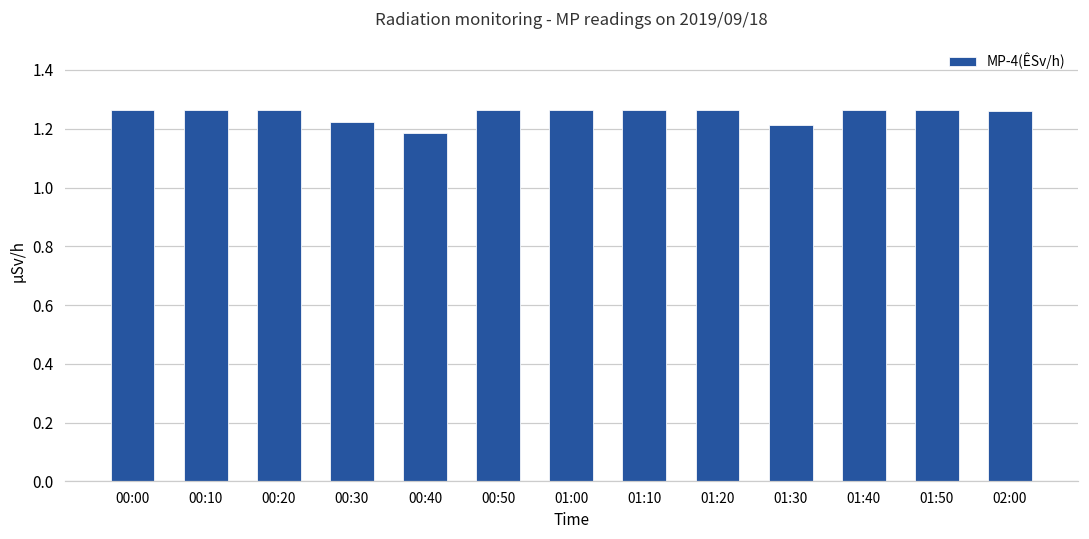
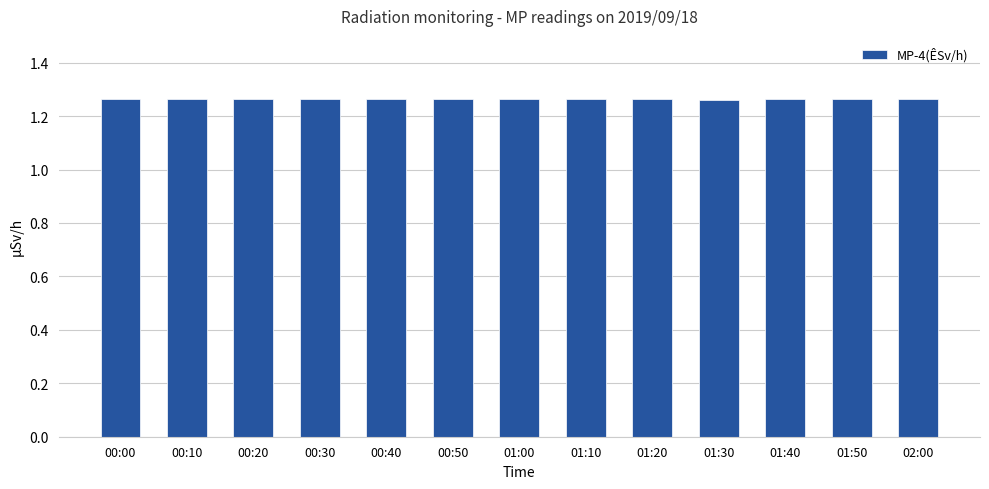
  {
    "00:00": 1.27,
    "00:10": 1.26,
    "00:20": 1.27,
-   "00:30": 1.22,
-   "00:40": 1.19,
+   "00:30": 1.26,
+   "00:40": 1.26,
    "00:50": 1.26,
    "01:00": 1.26,
    "01:10": 1.27,
    "01:20": 1.27,
-   "01:30": 1.21,
+   "01:30": 1.26,
    "01:40": 1.27,
    "01:50": 1.26,
    "02:00": 1.26
  }
